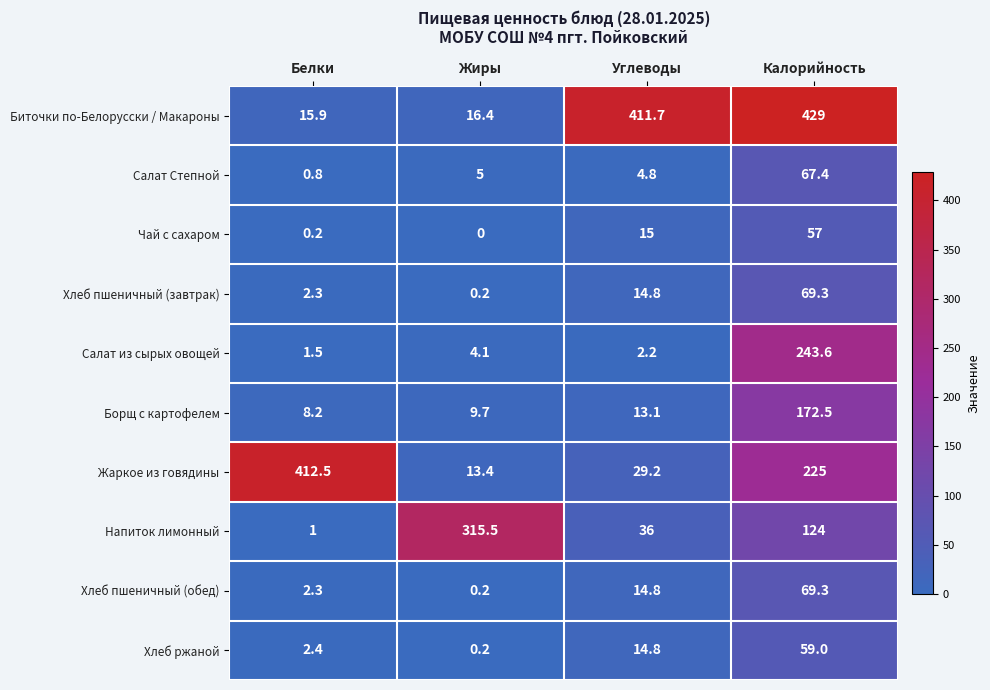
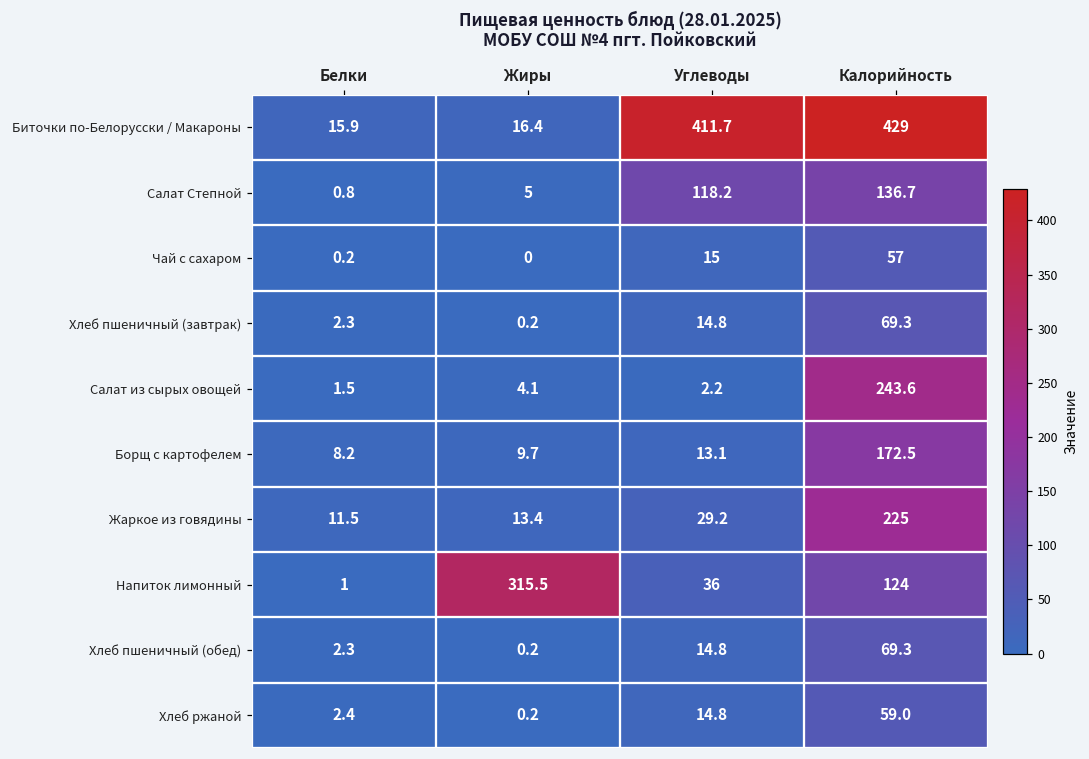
  {
    "Биточки по-Белорусски / Макароны": {
      "Белки": 15.9,
      "Жиры": 16.4,
      "Углеводы": 411.7,
      "Калорийность": 429
    },
    "Салат Степной": {
      "Белки": 0.8,
      "Жиры": 5,
-     "Углеводы": 4.8,
-     "Калорийность": 67.4
+     "Углеводы": 118.2,
+     "Калорийность": 136.7
    },
    "Чай с сахаром": {
      "Белки": 0.2,
      "Жиры": 0,
      "Углеводы": 15,
      "Калорийность": 57
    },
    "Хлеб пшеничный (завтрак)": {
      "Белки": 2.3,
      "Жиры": 0.2,
      "Углеводы": 14.8,
      "Калорийность": 69.3
    },
    "Салат из сырых овощей": {
      "Белки": 1.5,
      "Жиры": 4.1,
      "Углеводы": 2.2,
      "Калорийность": 243.6
    },
    "Борщ с картофелем": {
      "Белки": 8.2,
      "Жиры": 9.7,
      "Углеводы": 13.1,
      "Калорийность": 172.5
    },
    "Жаркое из говядины": {
-     "Белки": 412.5,
+     "Белки": 11.5,
      "Жиры": 13.4,
      "Углеводы": 29.2,
      "Калорийность": 225
    },
    "Напиток лимонный": {
      "Белки": 1,
      "Жиры": 315.5,
      "Углеводы": 36,
      "Калорийность": 124
    },
    "Хлеб пшеничный (обед)": {
      "Белки": 2.3,
      "Жиры": 0.2,
      "Углеводы": 14.8,
      "Калорийность": 69.3
    },
    "Хлеб ржаной": {
      "Белки": 2.4,
      "Жиры": 0.2,
      "Углеводы": 14.8,
      "Калорийность": 59.0
    }
  }
